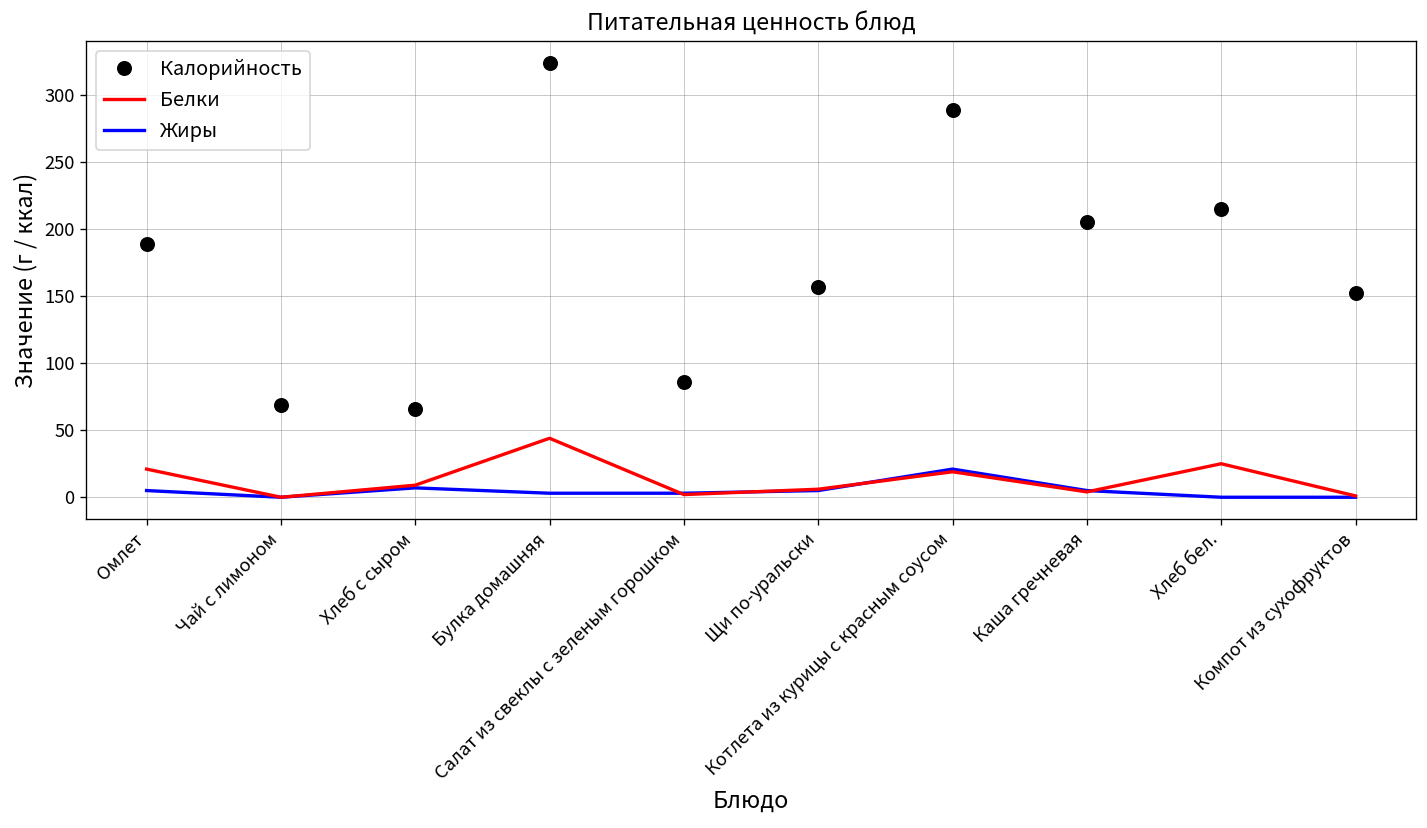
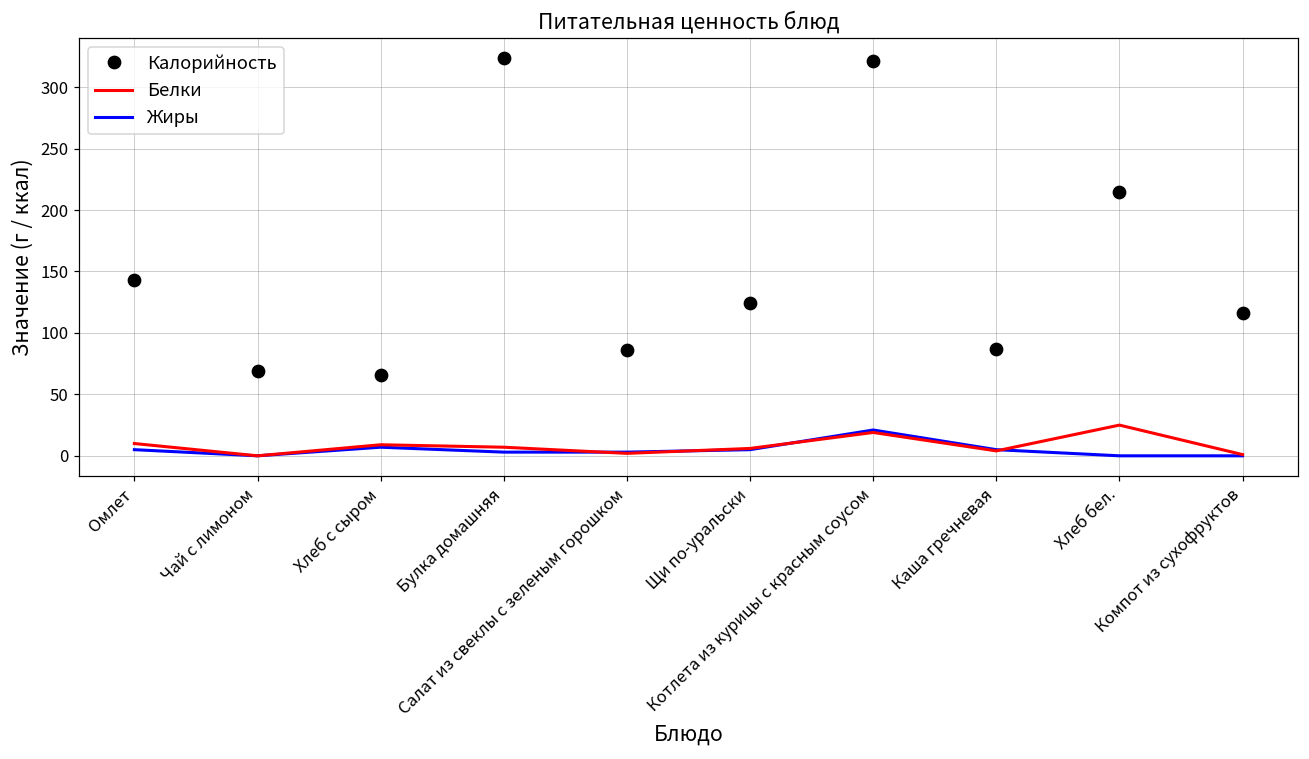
  {
    "Калорийность": {
-     "Омлет": 189,
+     "Омлет": 143,
      "Чай с лимоном": 69,
      "Хлеб с сыром": 66,
      "Булка домашняя": 324,
      "Салат из свеклы с зеленым горошком": 86,
-     "Щи по-уральски": 157,
-     "Котлета из курицы с красным соусом": 289,
-     "Каша гречневая": 205,
+     "Щи по-уральски": 124,
+     "Котлета из курицы с красным соусом": 321,
+     "Каша гречневая": 87,
      "Хлеб бел.": 215,
-     "Компот из сухофруктов": 152
+     "Компот из сухофруктов": 116
    },
    "Белки": {
-     "Омлет": 21,
-     "Булка домашняя": 44,
+     "Омлет": 10,
+     "Булка домашняя": 7,
      "Хлеб бел.": 25
    },
    "Жиры": {
      "Омлет": 5,
      "Булка домашняя": 3,
      "Хлеб бел.": 0
    }
  }
